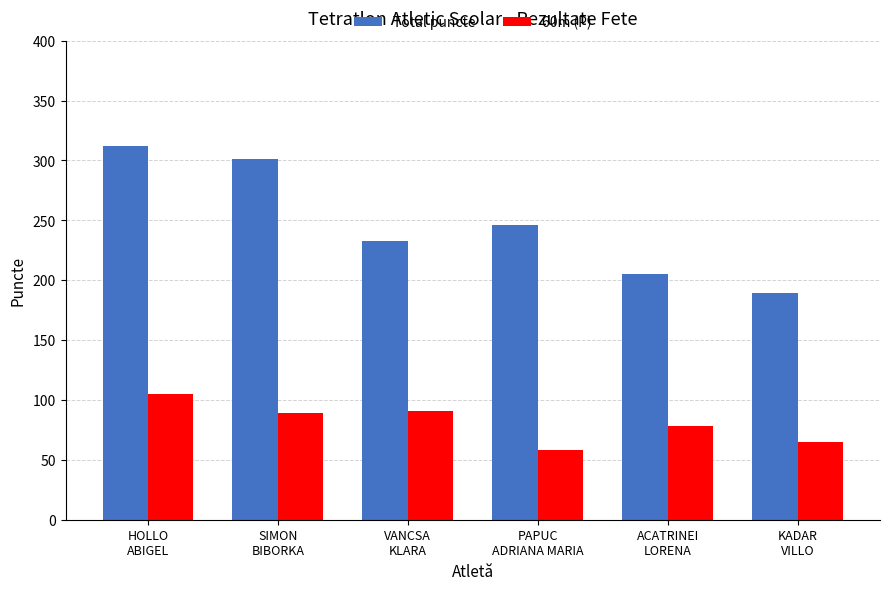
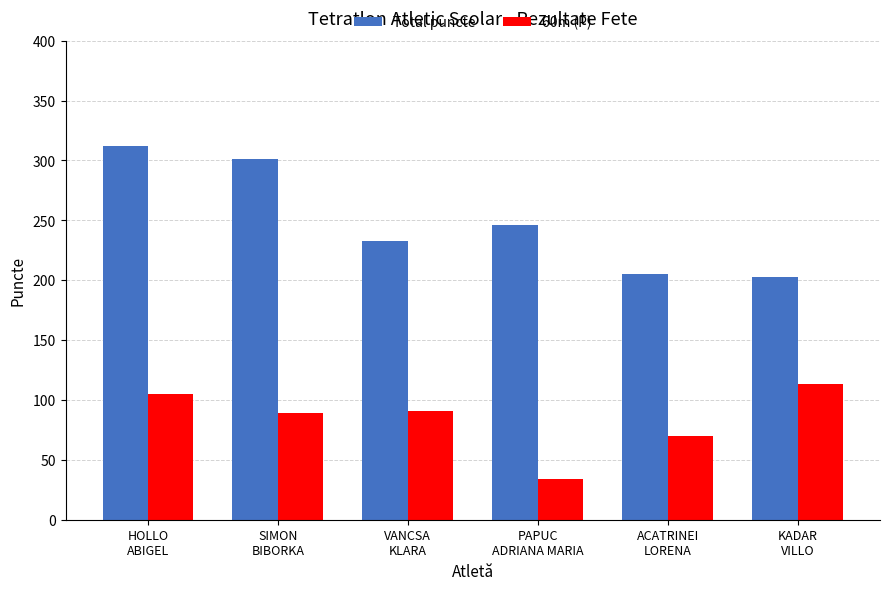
  {
    "Total puncte": {
      "HOLLO ABIGEL": 312,
      "SIMON BIBORKA": 301,
      "VANCSA KLARA": 233,
      "PAPUC ADRIANA MARIA": 246,
      "ACATRINEI LORENA": 205,
-     "KADAR VILLO": 189
+     "KADAR VILLO": 203
    },
    "60m (P)": {
      "HOLLO ABIGEL": 105,
      "SIMON BIBORKA": 89,
      "VANCSA KLARA": 91,
-     "PAPUC ADRIANA MARIA": 58,
-     "ACATRINEI LORENA": 78,
-     "KADAR VILLO": 65
+     "PAPUC ADRIANA MARIA": 34,
+     "ACATRINEI LORENA": 70,
+     "KADAR VILLO": 113
    }
  }
